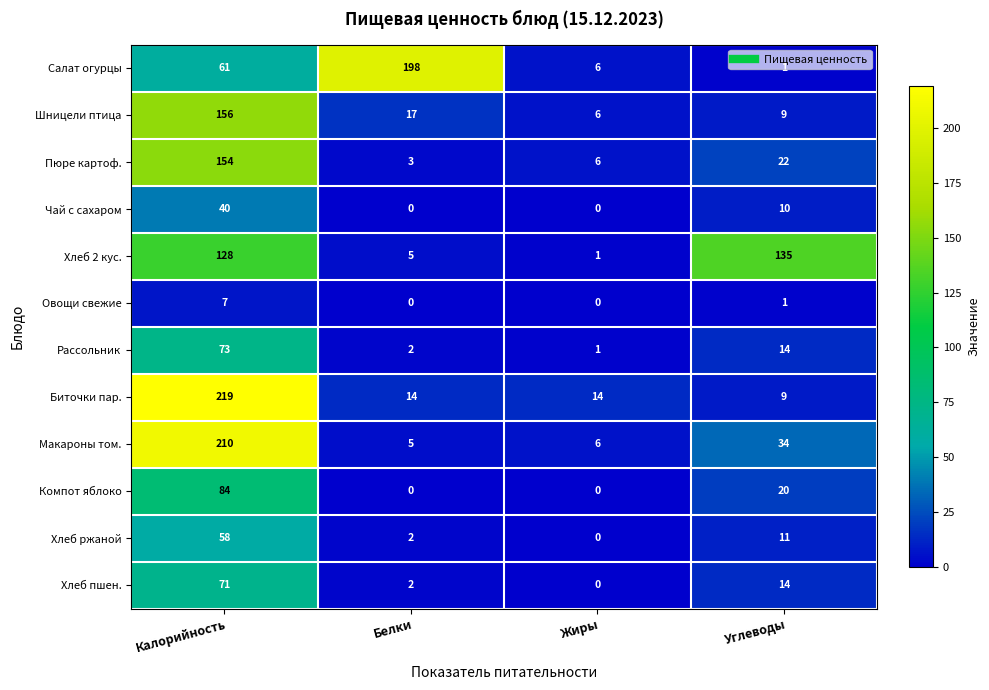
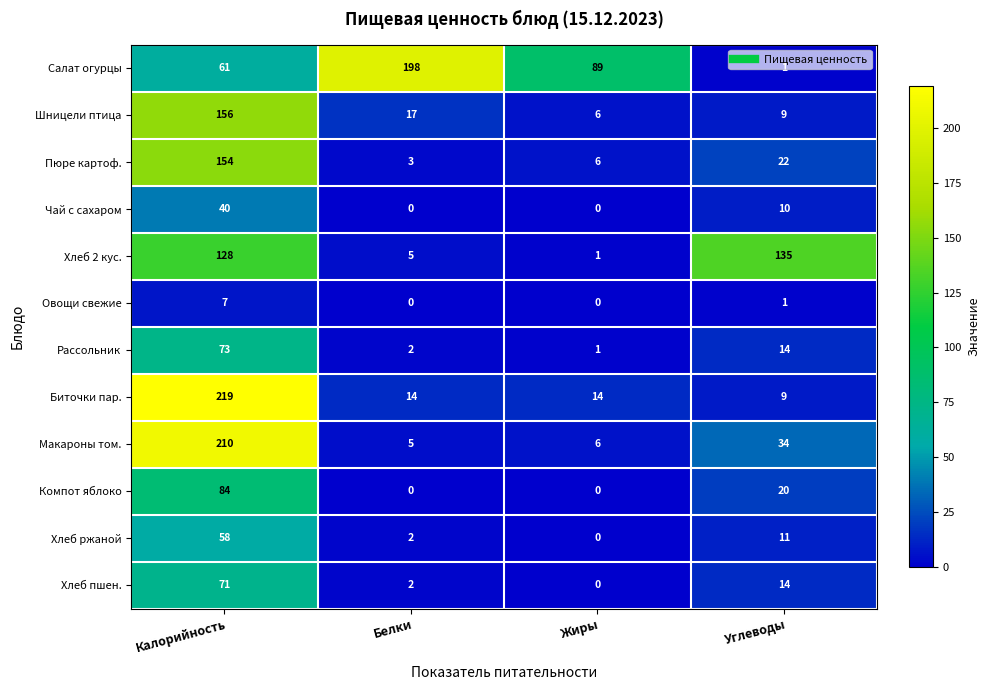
  {
    "Салат огурцы": {
      "Калорийность": 61,
      "Белки": 198,
-     "Жиры": 6
+     "Жиры": 89
    },
    "Шницели птица": {
      "Калорийность": 156,
      "Белки": 17,
      "Жиры": 6,
      "Углеводы": 9
    },
    "Пюре картоф.": {
      "Калорийность": 154,
      "Белки": 3,
      "Жиры": 6,
      "Углеводы": 22
    },
    "Чай с сахаром": {
      "Калорийность": 40,
      "Белки": 0,
      "Жиры": 0,
      "Углеводы": 10
    },
    "Хлеб 2 кус.": {
      "Калорийность": 128,
      "Белки": 5,
      "Жиры": 1,
      "Углеводы": 135
    },
    "Овощи свежие": {
      "Калорийность": 7,
      "Белки": 0,
      "Жиры": 0,
      "Углеводы": 1
    },
    "Рассольник": {
      "Калорийность": 73,
      "Белки": 2,
      "Жиры": 1,
      "Углеводы": 14
    },
    "Биточки пар.": {
      "Калорийность": 219,
      "Белки": 14,
      "Жиры": 14,
      "Углеводы": 9
    },
    "Макароны том.": {
      "Калорийность": 210,
      "Белки": 5,
      "Жиры": 6,
      "Углеводы": 34
    },
    "Компот яблоко": {
      "Калорийность": 84,
      "Белки": 0,
      "Жиры": 0,
      "Углеводы": 20
    },
    "Хлеб ржаной": {
      "Калорийность": 58,
      "Белки": 2,
      "Жиры": 0,
      "Углеводы": 11
    },
    "Хлеб пшен.": {
      "Калорийность": 71,
      "Белки": 2,
      "Жиры": 0,
      "Углеводы": 14
    }
  }
